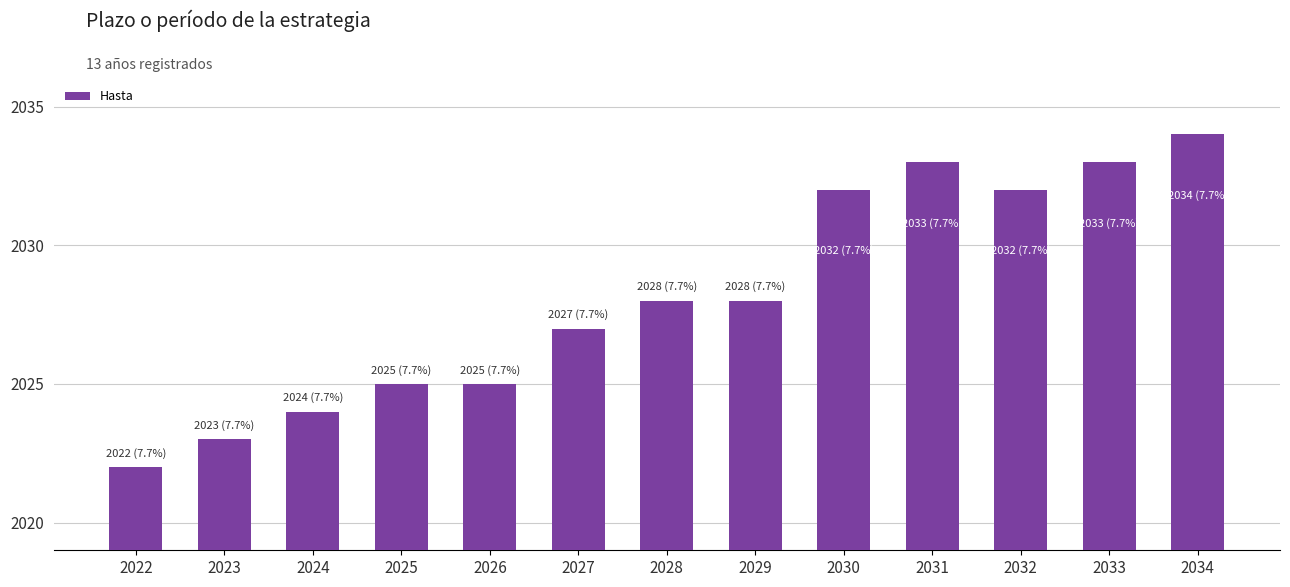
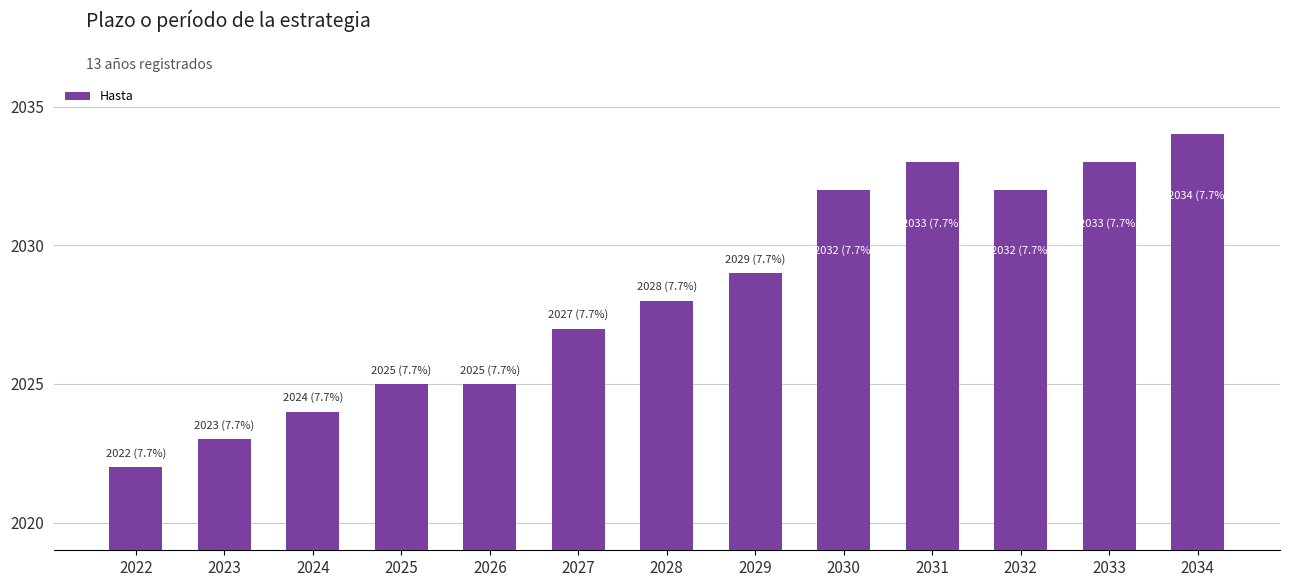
  {
    "2022": 2022,
    "2023": 2023,
    "2024": 2024,
    "2025": 2025,
    "2026": 2025,
    "2027": 2027,
    "2028": 2028,
-   "2029": 2028,
+   "2029": 2029,
    "2030": 2032,
    "2031": 2033,
    "2032": 2032,
    "2033": 2033,
    "2034": 2034
  }
